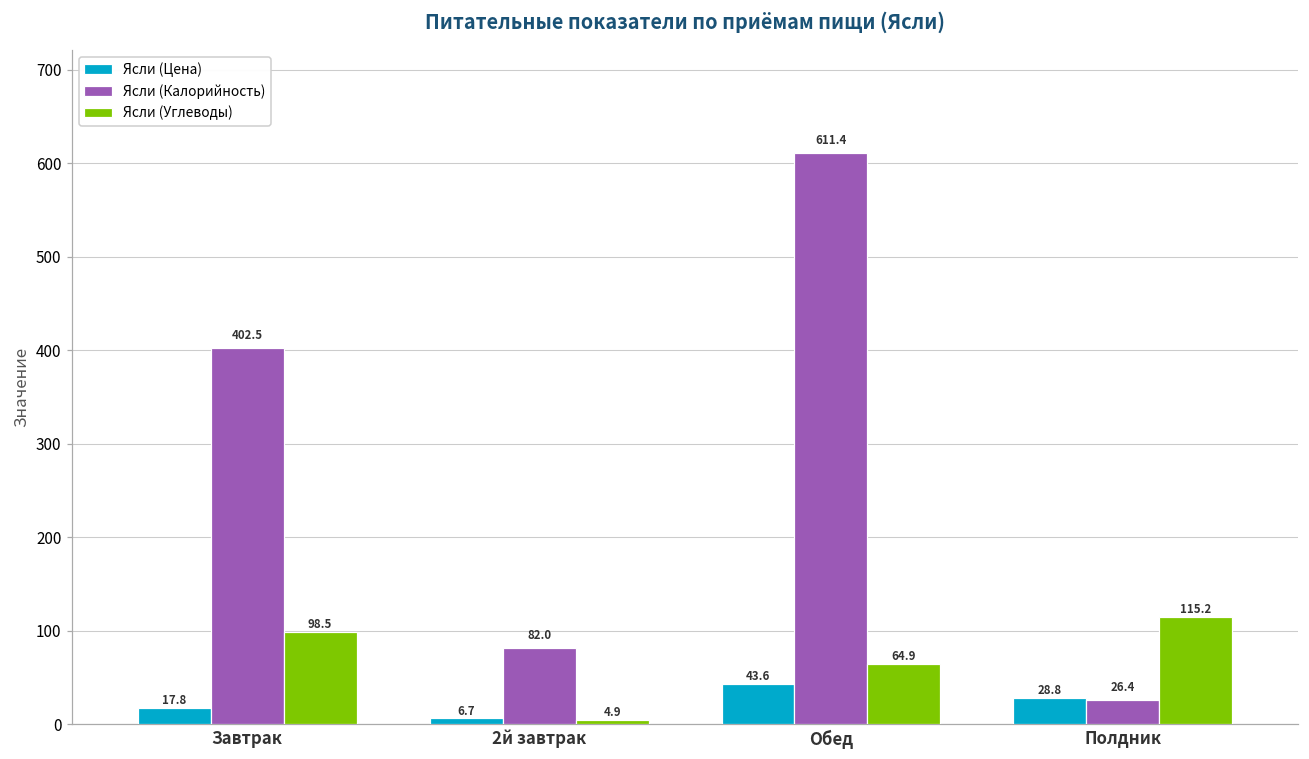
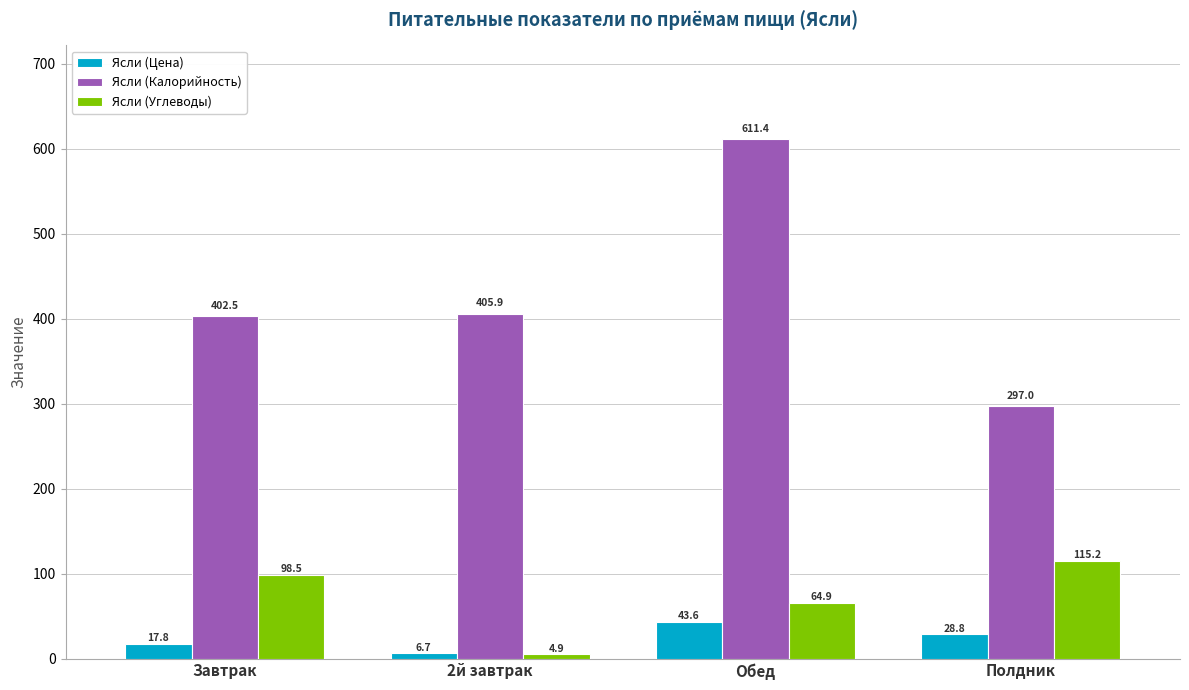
  {
    "Ясли (Цена)": {
      "Завтрак": 17.8,
      "2й завтрак": 6.7,
      "Обед": 43.6,
      "Полдник": 28.8
    },
    "Ясли (Калорийность)": {
      "Завтрак": 402.5,
-     "2й завтрак": 82.0,
+     "2й завтрак": 405.9,
      "Обед": 611.4,
-     "Полдник": 26.4
+     "Полдник": 297.0
    },
    "Ясли (Углеводы)": {
      "Завтрак": 98.5,
      "2й завтрак": 4.9,
      "Обед": 64.9,
      "Полдник": 115.2
    }
  }
